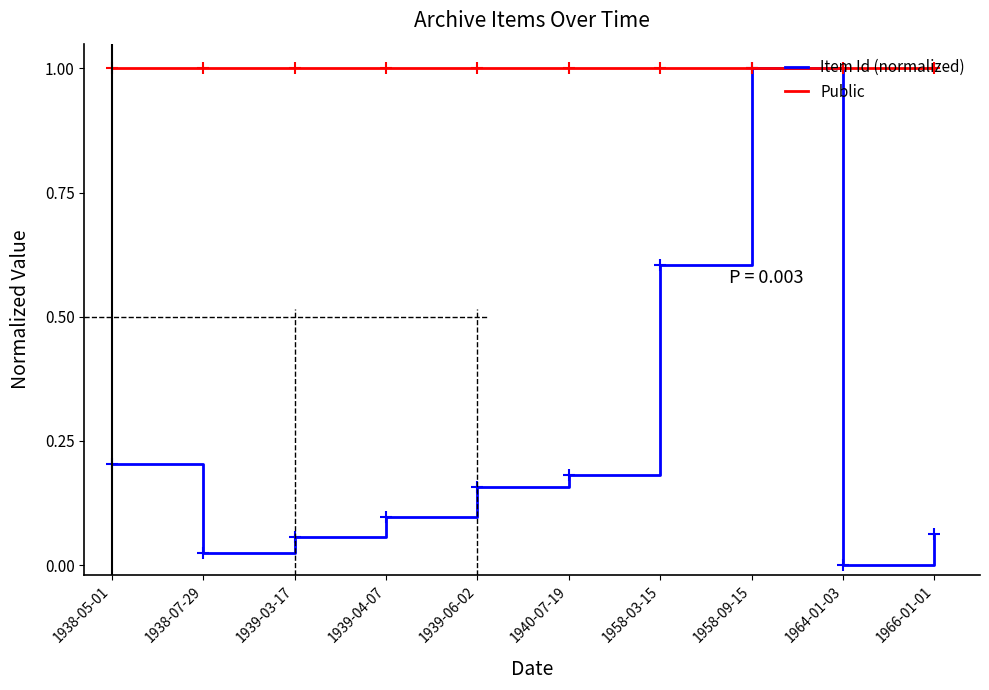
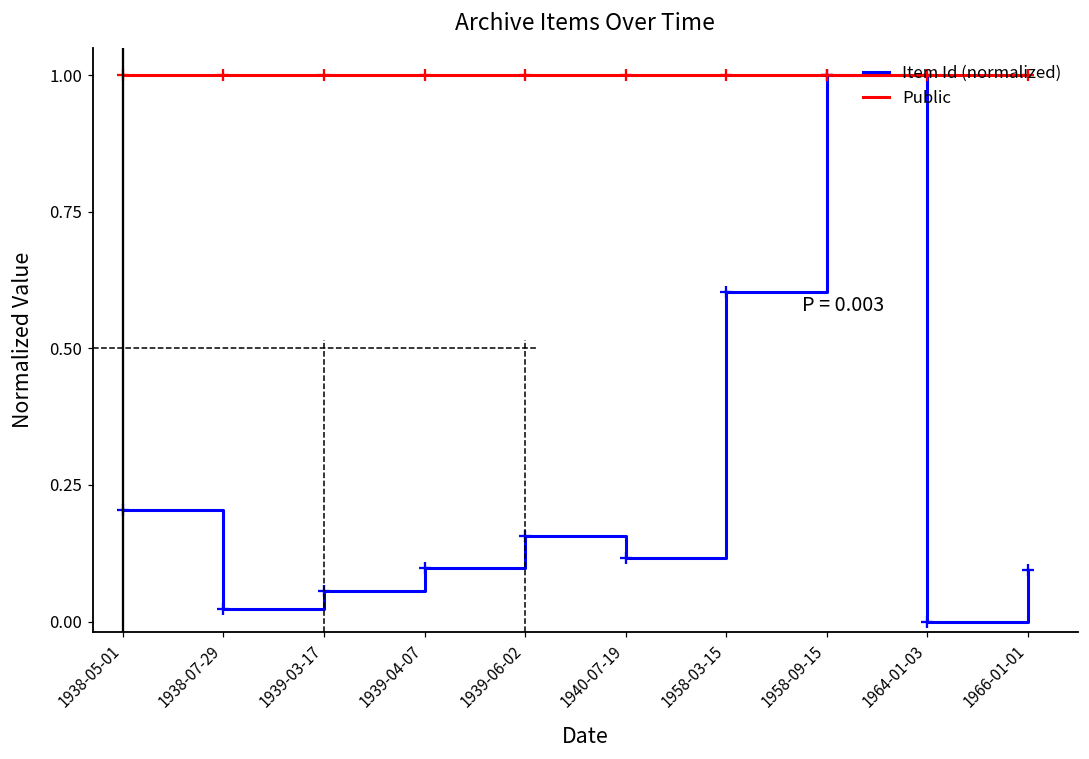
  {
    "Item Id (normalized)": {
      "1938-05-01": 0.20,
      "1938-07-29": 0.02,
      "1939-03-17": 0.06,
      "1939-04-07": 0.10,
      "1939-06-02": 0.16,
-     "1940-07-19": 0.18,
+     "1940-07-19": 0.12,
      "1958-03-15": 0.60,
      "1964-01-03": 0.00,
-     "1966-01-01": 0.06
+     "1966-01-01": 0.09
    },
    "Public": {
      "1938-05-01": 1.00,
      "1938-07-29": 1.00,
      "1939-03-17": 1.00,
      "1939-04-07": 1.00,
      "1939-06-02": 1.00,
      "1940-07-19": 1.00,
      "1958-03-15": 1.00,
      "1964-01-03": 1.00,
      "1966-01-01": 1.00
    }
  }
